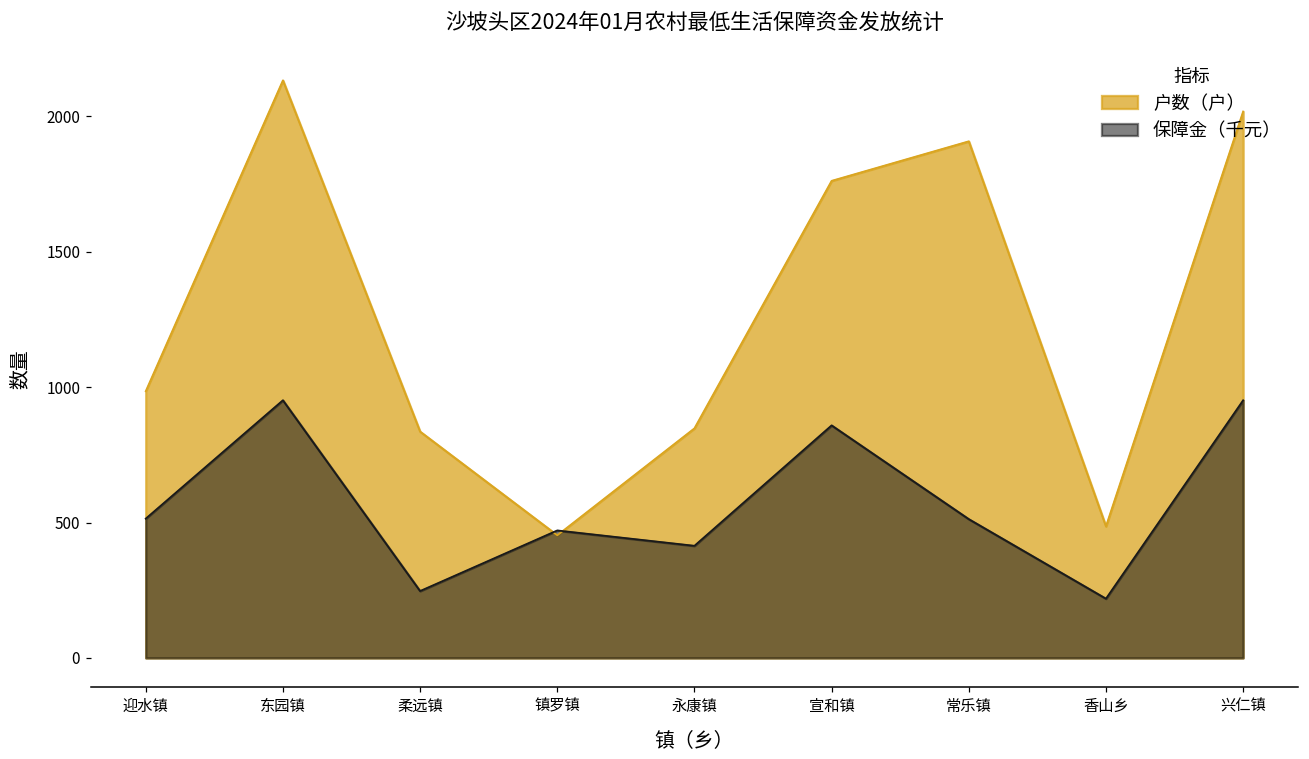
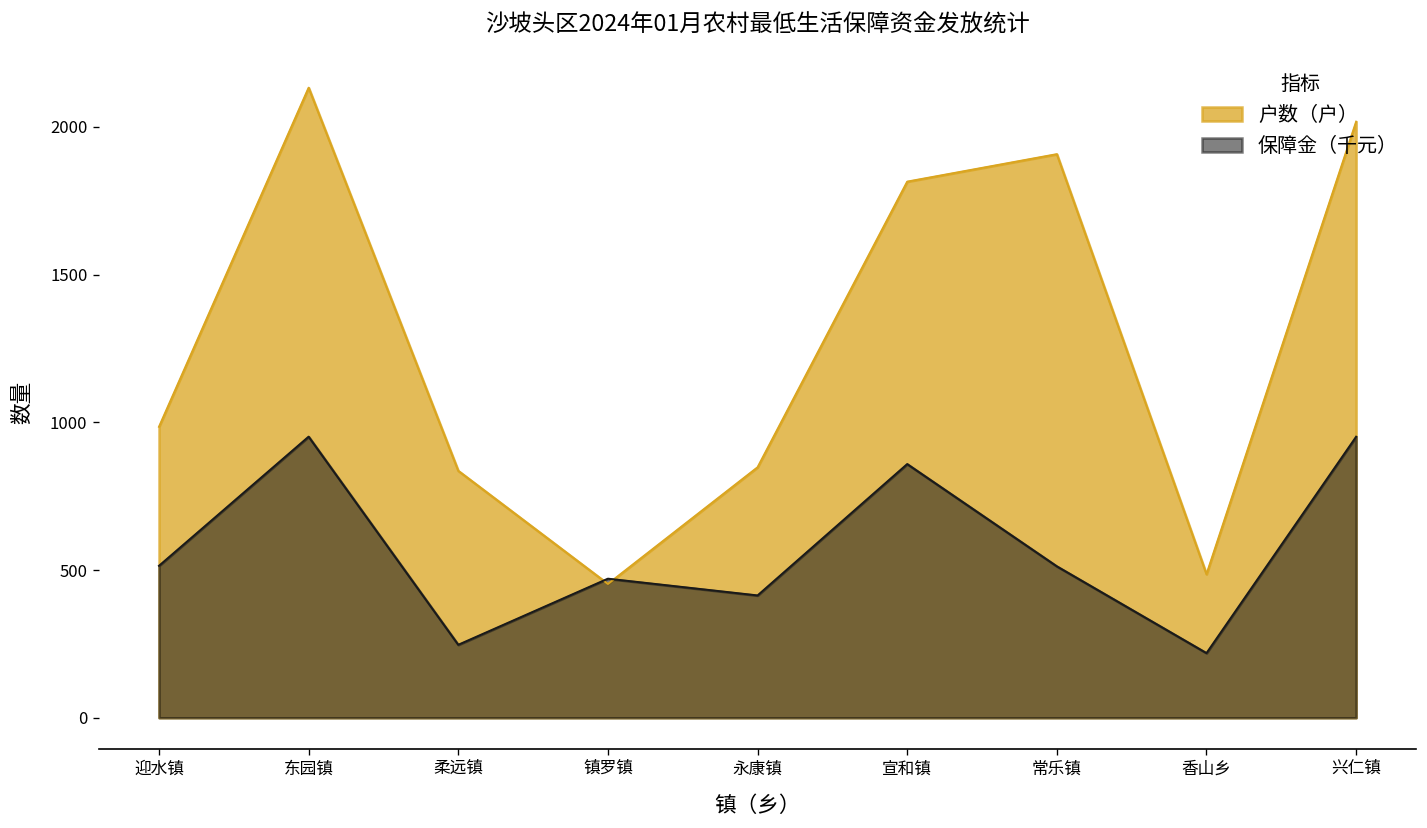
  {
    "户数（户）": {
      "迎水镇": 990,
      "东园镇": 2130,
      "柔远镇": 840,
      "镇罗镇": 450,
      "永康镇": 850,
-     "宣和镇": 1760,
+     "宣和镇": 1820,
      "常乐镇": 1910,
      "香山乡": 490,
      "兴仁镇": 2020
    },
    "保障金（千元）": {
      "迎水镇": 510,
      "东园镇": 950,
      "柔远镇": 250,
      "镇罗镇": 470,
      "永康镇": 410,
      "宣和镇": 860,
      "常乐镇": 510,
      "香山乡": 220,
      "兴仁镇": 950
    }
  }
